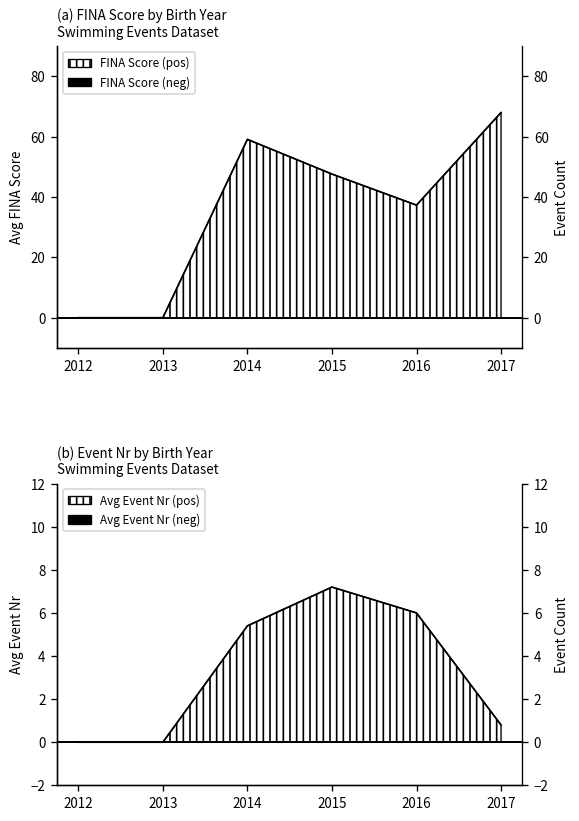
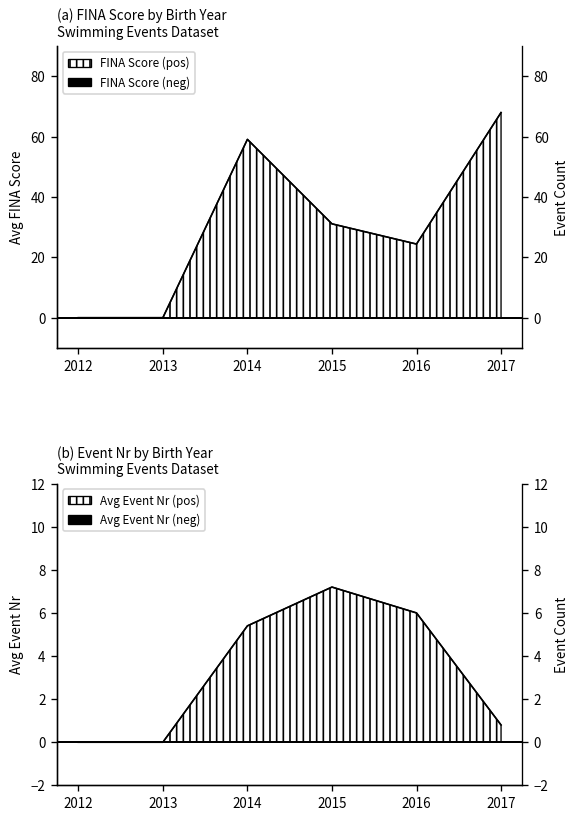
  {
    "(a) FINA Score by Birth Year Swimming Events Dataset": {
      "2012": 0,
      "2013": 0,
      "2014": 59,
-     "2015": 48,
-     "2016": 37,
+     "2015": 31,
+     "2016": 24,
      "2017": 68
    },
    "(b) Event Nr by Birth Year Swimming Events Dataset": {
      "2012": 0.0,
      "2013": 0.0,
      "2014": 5.4,
      "2015": 7.2,
      "2016": 6.0,
      "2017": 0.8
    }
  }
